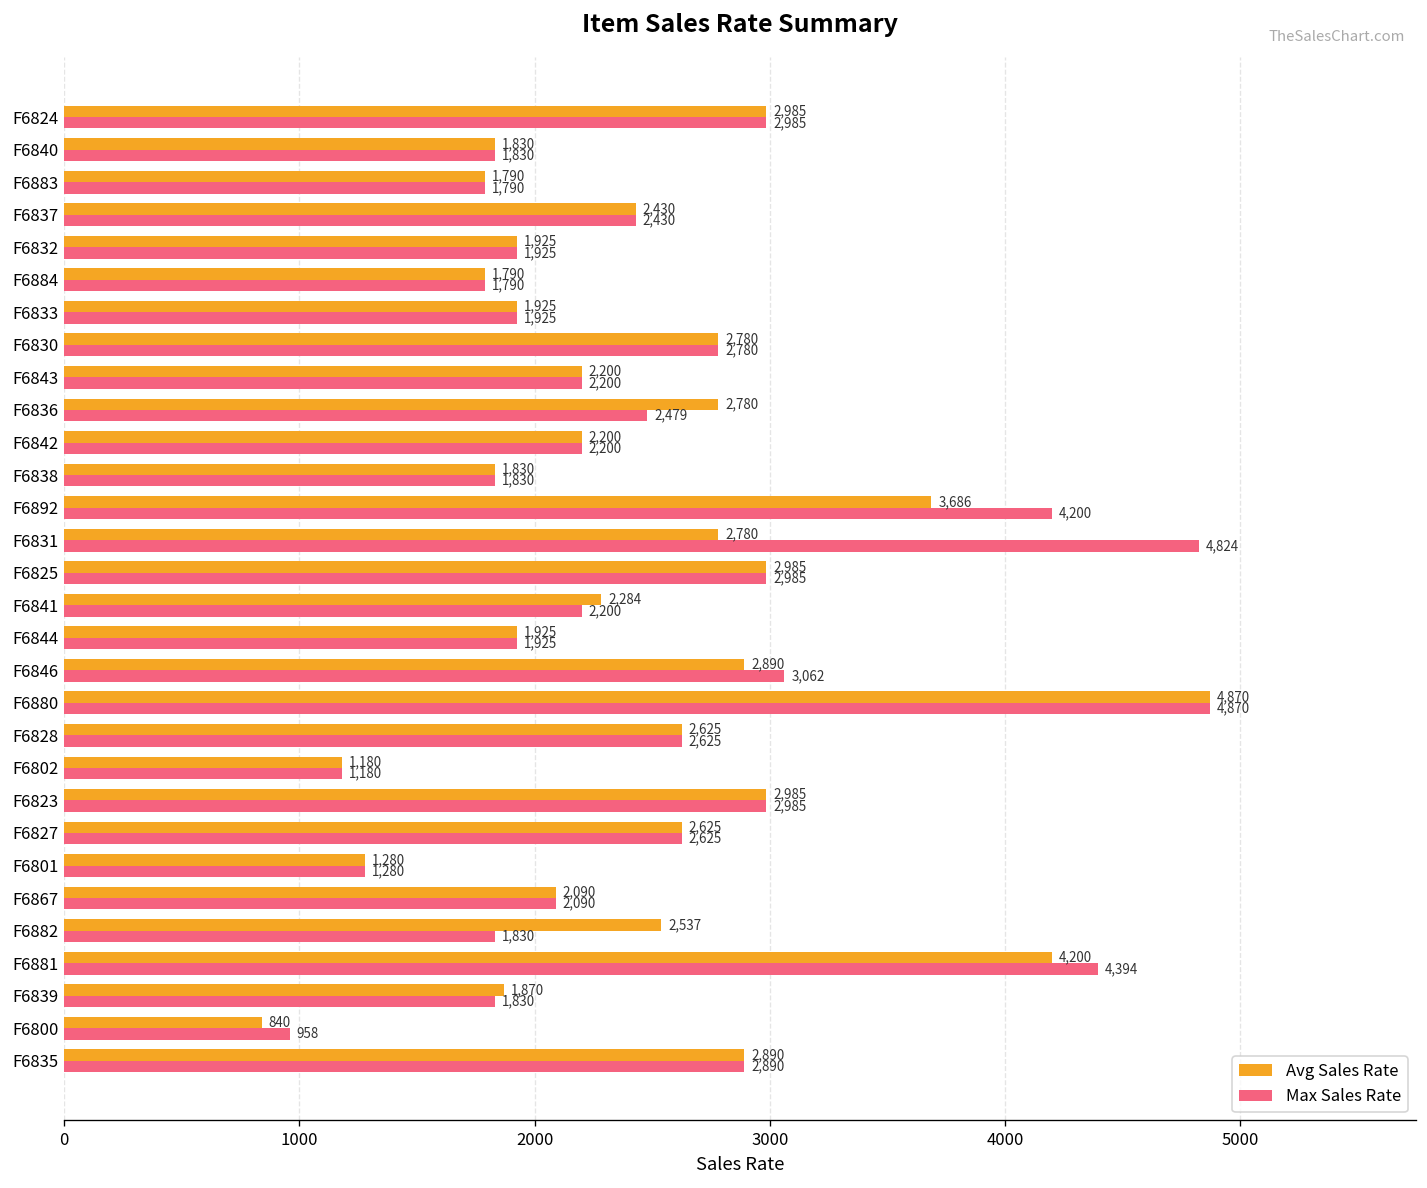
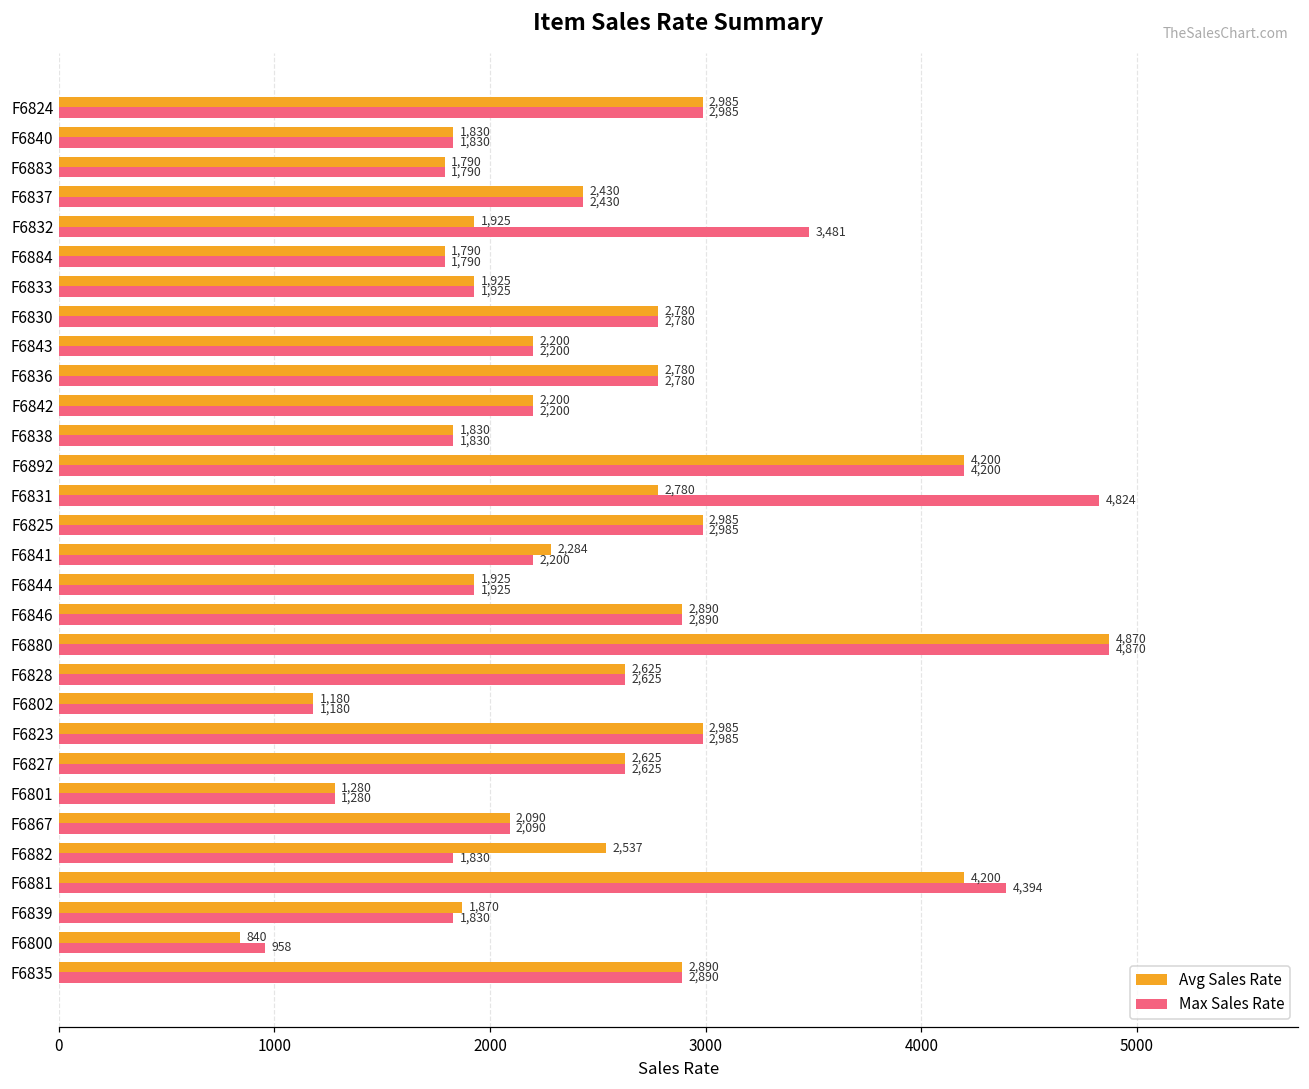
  {
    "Avg Sales Rate": {
      "F6824": "2,985",
      "F6840": "1,830",
      "F6883": "1,790",
      "F6837": "2,430",
      "F6832": "1,925",
      "F6884": "1,790",
      "F6833": "1,925",
      "F6830": "2,780",
      "F6843": "2,200",
      "F6836": "2,780",
      "F6842": "2,200",
      "F6838": "1,830",
-     "F6892": "3,686",
+     "F6892": "4,200",
      "F6831": "2,780",
      "F6825": "2,985",
      "F6841": "2,284",
      "F6844": "1,925",
      "F6846": "2,890",
      "F6880": "4,870",
      "F6828": "2,625",
      "F6802": "1,180",
      "F6823": "2,985",
      "F6827": "2,625",
      "F6801": "1,280",
      "F6867": "2,090",
      "F6882": "2,537",
      "F6881": "4,200",
      "F6839": "1,870",
      "F6800": "840",
      "F6835": "2,890"
    },
    "Max Sales Rate": {
      "F6824": "2,985",
      "F6840": "1,830",
      "F6883": "1,790",
      "F6837": "2,430",
-     "F6832": "1,925",
+     "F6832": "3,481",
      "F6884": "1,790",
      "F6833": "1,925",
      "F6830": "2,780",
      "F6843": "2,200",
-     "F6836": "2,479",
+     "F6836": "2,780",
      "F6842": "2,200",
      "F6838": "1,830",
      "F6892": "4,200",
      "F6831": "4,824",
      "F6825": "2,985",
      "F6841": "2,200",
      "F6844": "1,925",
-     "F6846": "3,062",
+     "F6846": "2,890",
      "F6880": "4,870",
      "F6828": "2,625",
      "F6802": "1,180",
      "F6823": "2,985",
      "F6827": "2,625",
      "F6801": "1,280",
      "F6867": "2,090",
      "F6882": "1,830",
      "F6881": "4,394",
      "F6839": "1,830",
      "F6800": "958",
      "F6835": "2,890"
    }
  }
